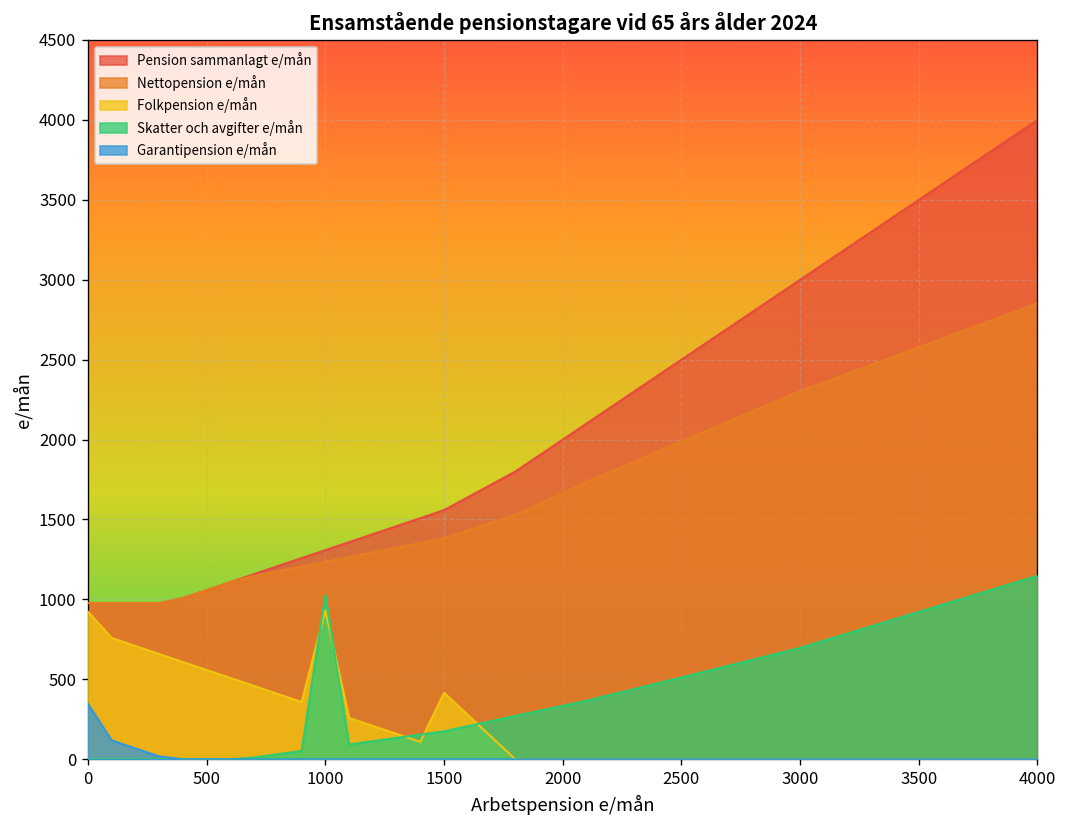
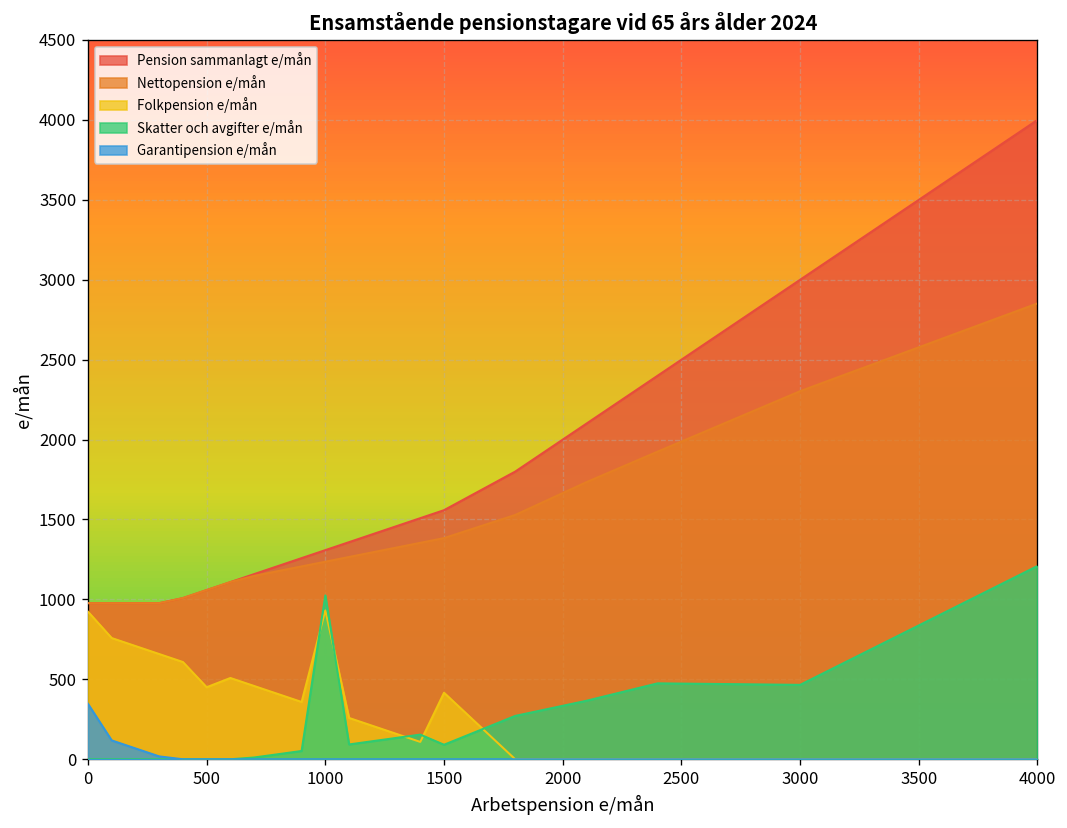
  {
    "Folkpension e/mån": {
      "0": 920,
-     "500": 560,
+     "500": 450,
      "1000": 930,
      "1500": 420
    },
    "Skatter och avgifter e/mån": {
      "0": 0,
      "1000": 1030,
-     "1500": 170,
-     "3000": 700,
-     "4000": 1150
+     "1500": 90,
+     "3000": 470,
+     "4000": 1210
    },
    "Garantipension e/mån": {
      "0": 350,
      "1000": 0,
      "1500": 0
    }
  }
